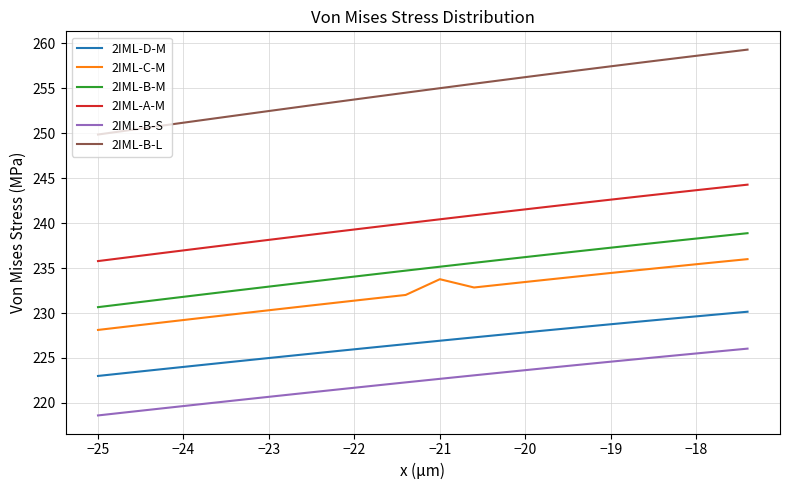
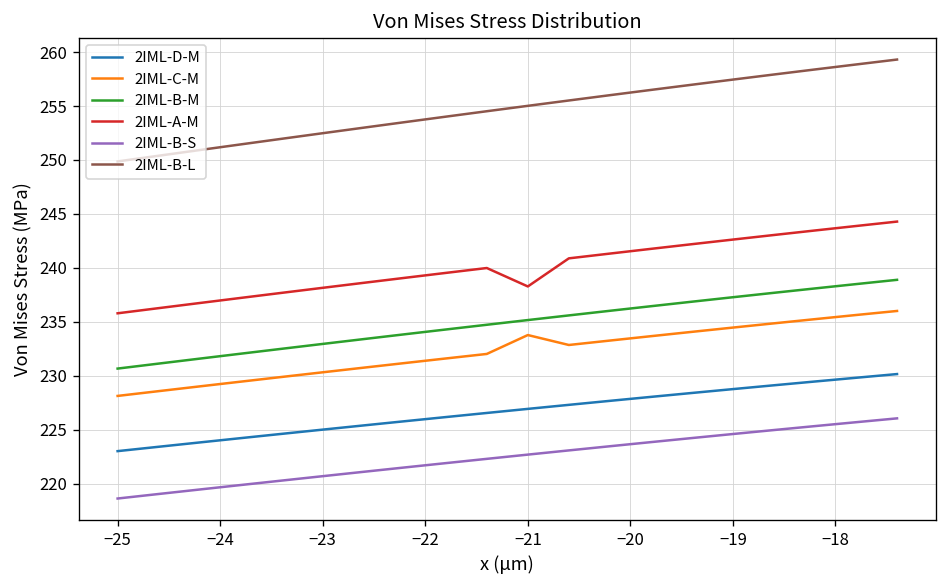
  {
    "2IML-D-M": {
      "−25": 223,
      "−23": 225,
      "−21": 227,
      "−19": 229
    },
    "2IML-C-M": {
      "−25": 228,
      "−23": 230,
      "−21": 234,
      "−19": 234
    },
    "2IML-B-M": {
      "−25": 231,
      "−23": 233,
      "−21": 235,
      "−19": 237
    },
    "2IML-A-M": {
      "−25": 236,
      "−23": 238,
-     "−21": 240,
+     "−21": 238,
      "−19": 243
    },
    "2IML-B-S": {
      "−25": 219,
      "−23": 221,
      "−21": 223,
      "−19": 225
    },
    "2IML-B-L": {
      "−23": 252,
      "−21": 255,
      "−19": 257
    }
  }
